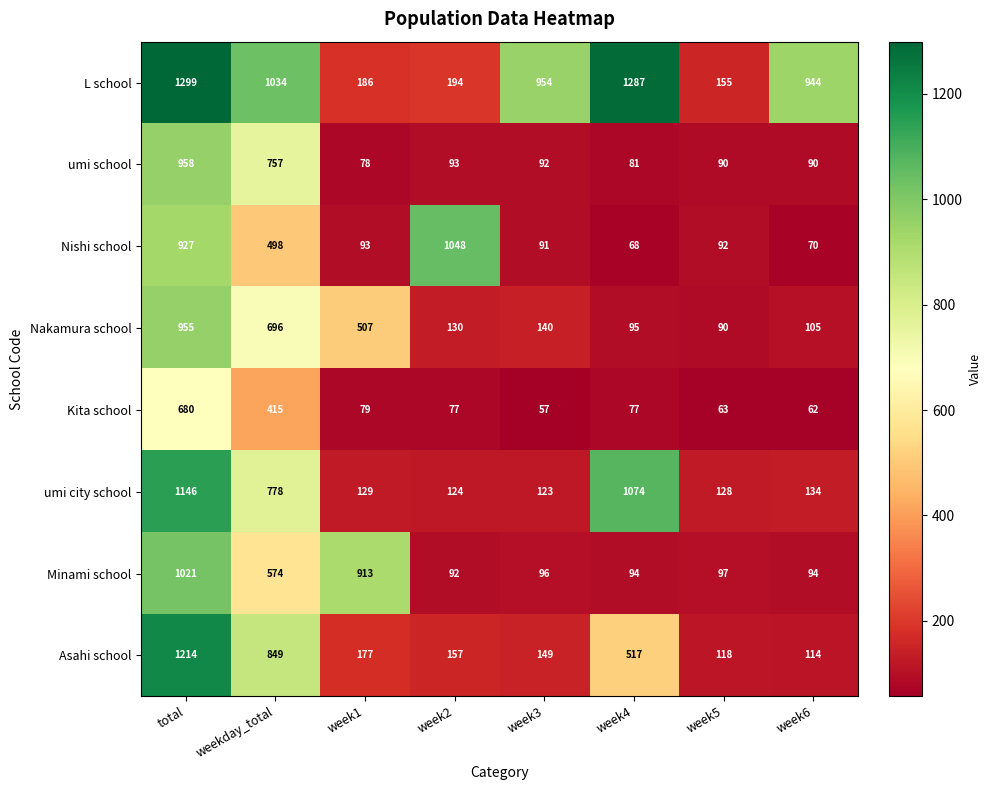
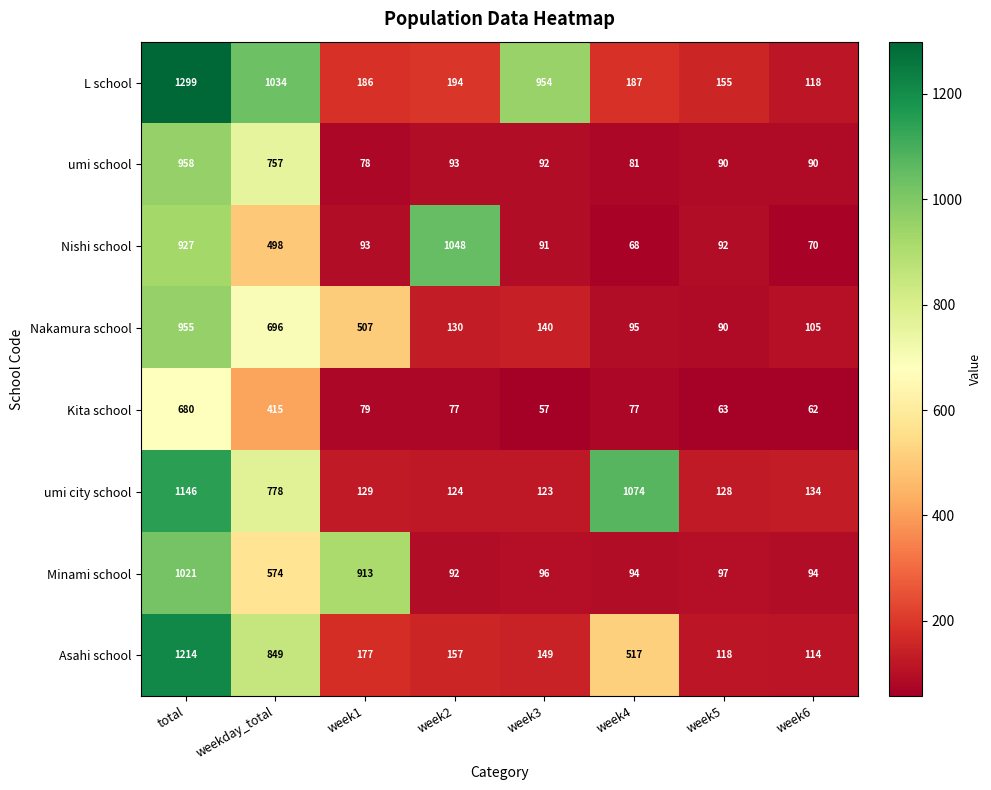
  {
    "L school": {
      "total": 1299,
      "weekday_total": 1034,
      "week1": 186,
      "week2": 194,
      "week3": 954,
-     "week4": 1287,
+     "week4": 187,
      "week5": 155,
-     "week6": 944
+     "week6": 118
    },
    "umi school": {
      "total": 958,
      "weekday_total": 757,
      "week1": 78,
      "week2": 93,
      "week3": 92,
      "week4": 81,
      "week5": 90,
      "week6": 90
    },
    "Nishi school": {
      "total": 927,
      "weekday_total": 498,
      "week1": 93,
      "week2": 1048,
      "week3": 91,
      "week4": 68,
      "week5": 92,
      "week6": 70
    },
    "Nakamura school": {
      "total": 955,
      "weekday_total": 696,
      "week1": 507,
      "week2": 130,
      "week3": 140,
      "week4": 95,
      "week5": 90,
      "week6": 105
    },
    "Kita school": {
      "total": 680,
      "weekday_total": 415,
      "week1": 79,
      "week2": 77,
      "week3": 57,
      "week4": 77,
      "week5": 63,
      "week6": 62
    },
    "umi city school": {
      "total": 1146,
      "weekday_total": 778,
      "week1": 129,
      "week2": 124,
      "week3": 123,
      "week4": 1074,
      "week5": 128,
      "week6": 134
    },
    "Minami school": {
      "total": 1021,
      "weekday_total": 574,
      "week1": 913,
      "week2": 92,
      "week3": 96,
      "week4": 94,
      "week5": 97,
      "week6": 94
    },
    "Asahi school": {
      "total": 1214,
      "weekday_total": 849,
      "week1": 177,
      "week2": 157,
      "week3": 149,
      "week4": 517,
      "week5": 118,
      "week6": 114
    }
  }
